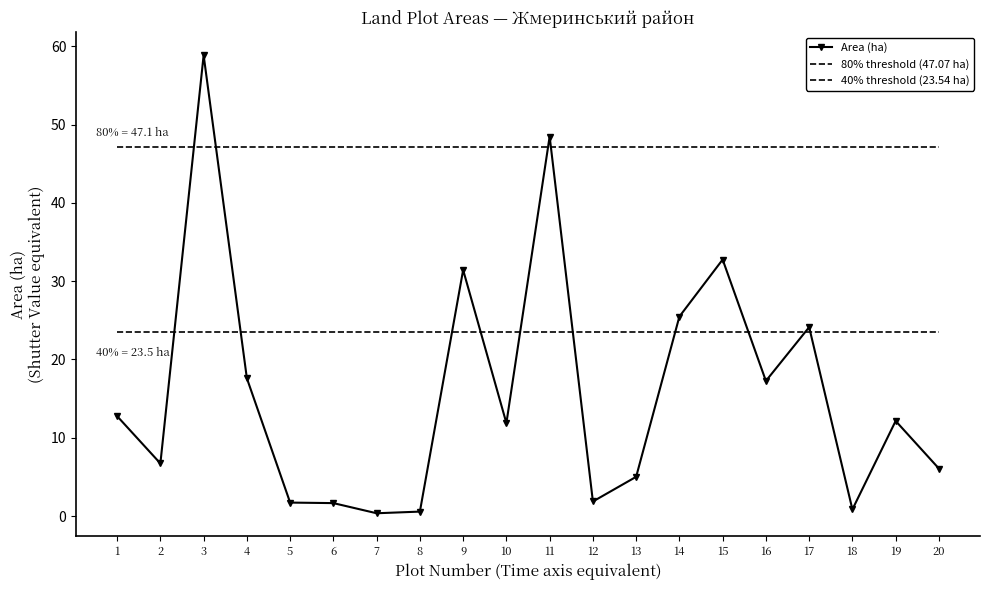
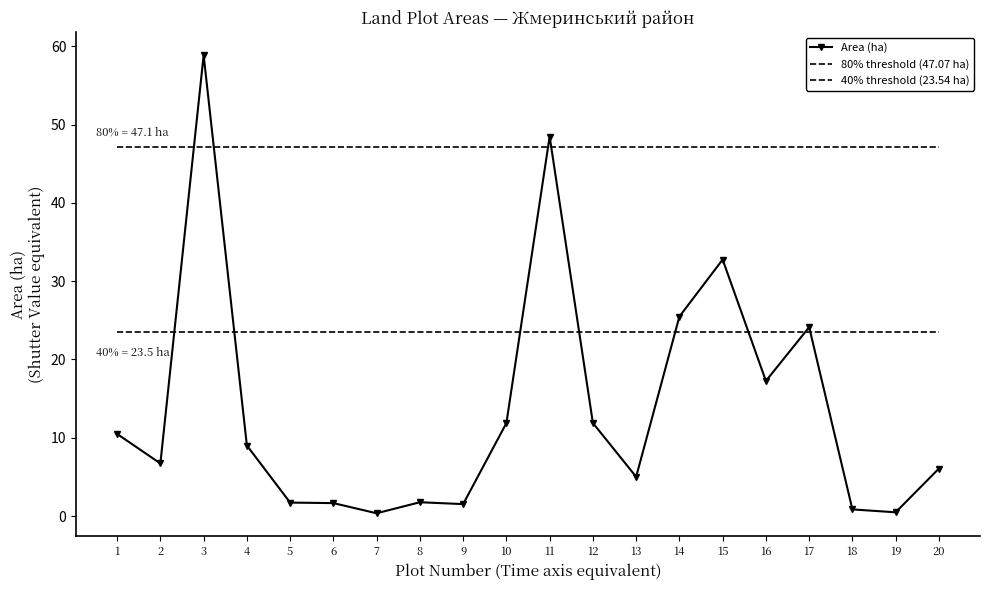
  {
-   "1": 13,
+   "1": 10,
    "2": 7,
    "3": 59,
-   "4": 18,
+   "4": 9,
    "5": 2,
    "6": 2,
    "7": 0,
-   "8": 1,
-   "9": 31,
+   "8": 2,
+   "9": 2,
    "10": 12,
    "11": 48,
-   "12": 2,
+   "12": 12,
    "13": 5,
    "14": 25,
    "15": 33,
    "16": 17,
    "17": 24,
    "18": 1,
-   "19": 12,
+   "19": 0,
    "20": 6
  }
